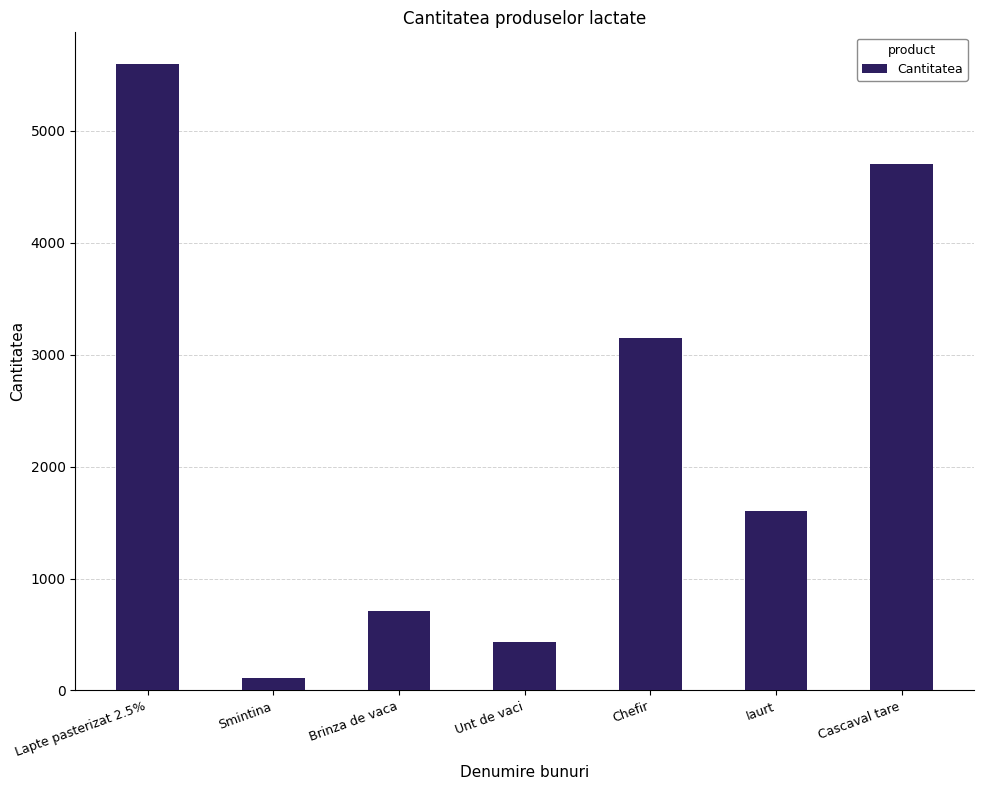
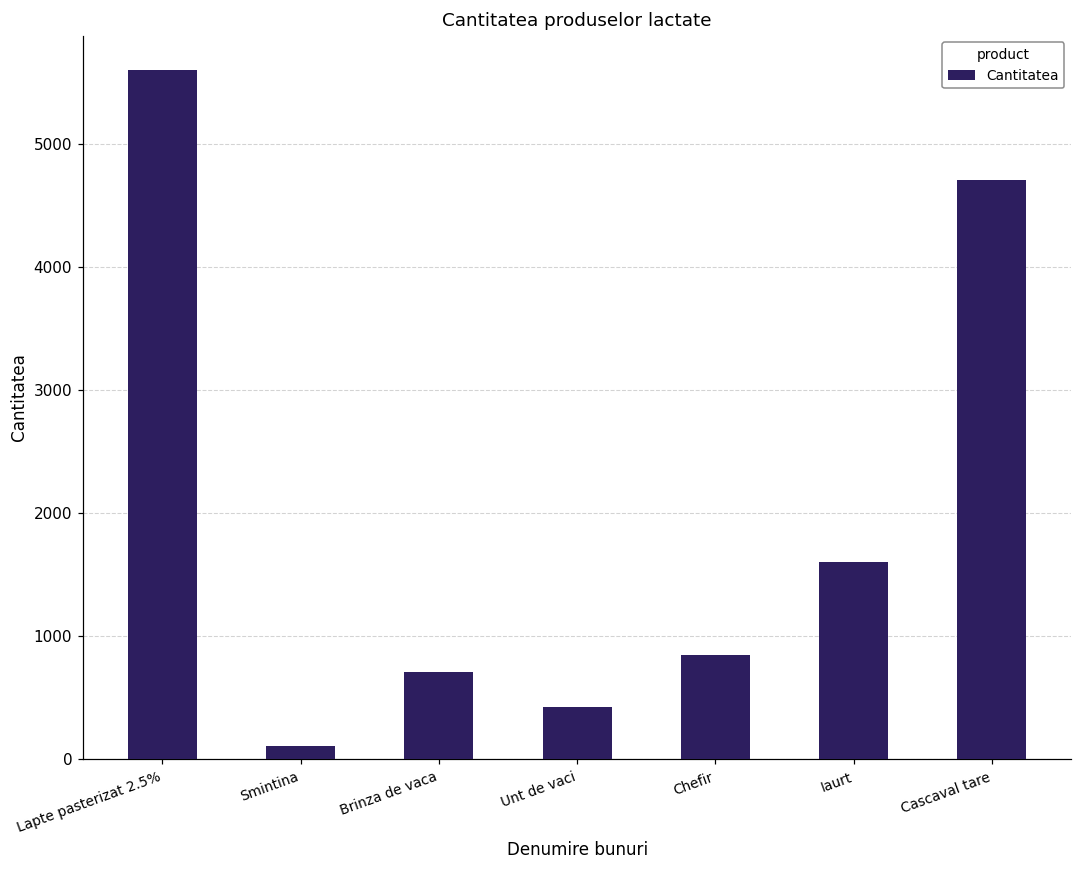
  {
    "Lapte pasterizat 2.5%": 5600,
    "Smintina": 110,
    "Brinza de vaca": 710,
    "Unt de vaci": 430,
-   "Chefir": 3150,
+   "Chefir": 850,
    "Iaurt": 1600,
    "Cascaval tare": 4710
  }
